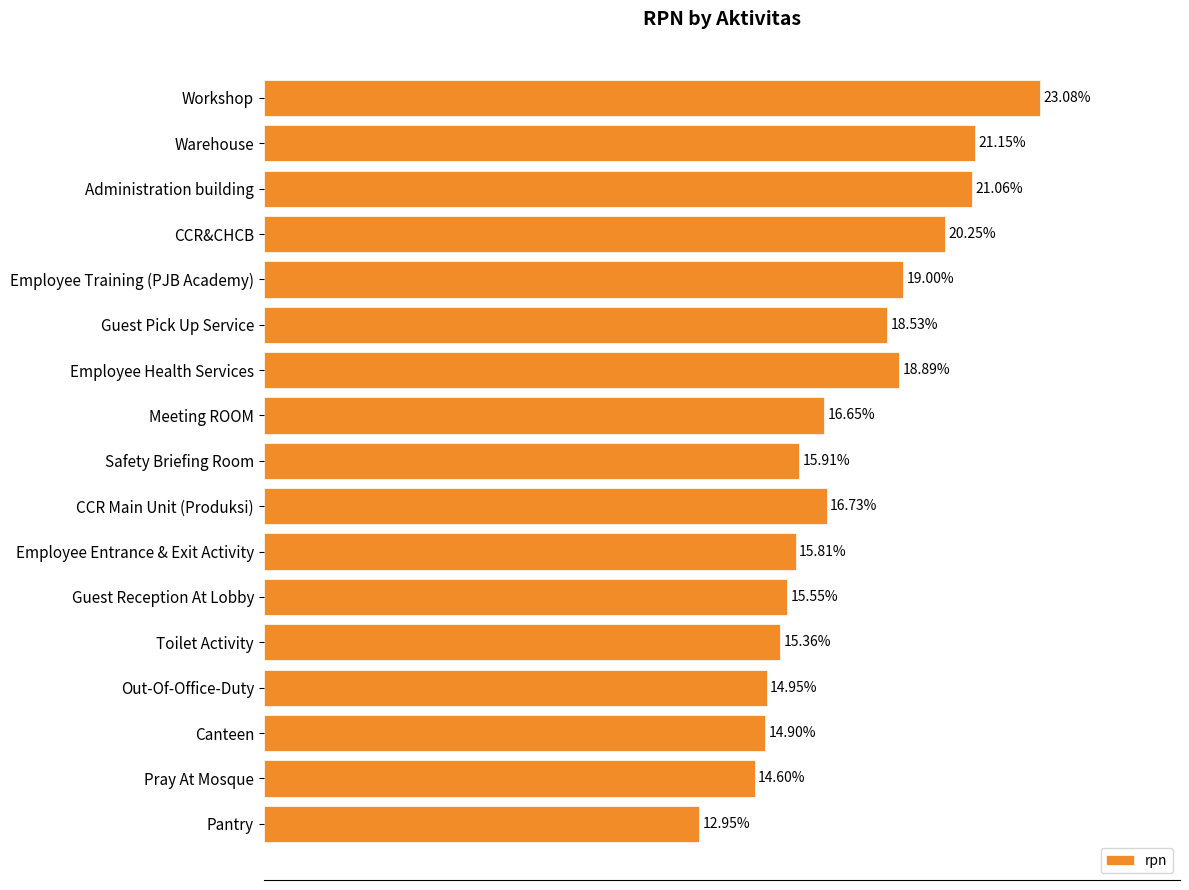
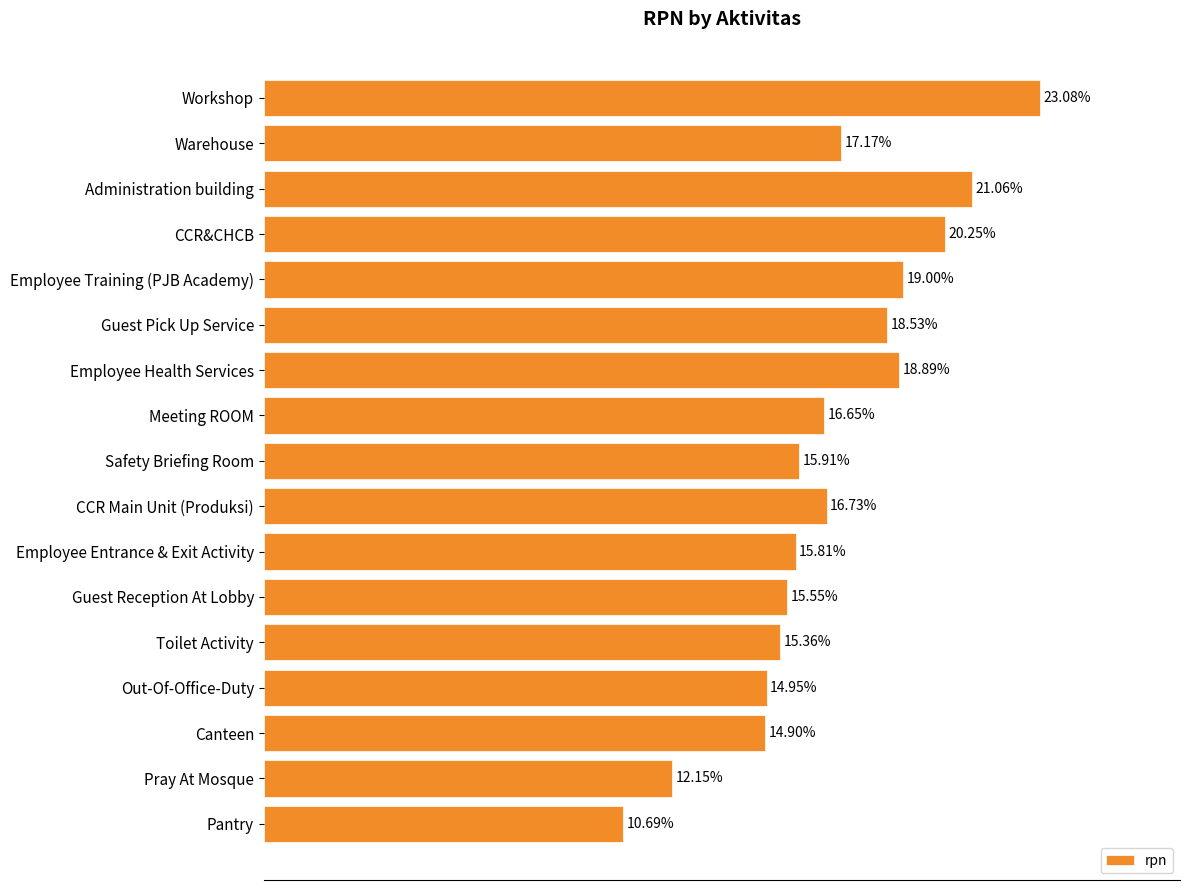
  {
    "Workshop": "23.08%",
-   "Warehouse": "21.15%",
+   "Warehouse": "17.17%",
    "Administration building": "21.06%",
    "CCR&CHCB": "20.25%",
    "Employee Training (PJB Academy)": "19.00%",
    "Guest Pick Up Service": "18.53%",
    "Employee Health Services": "18.89%",
    "Meeting ROOM": "16.65%",
    "Safety Briefing Room": "15.91%",
    "CCR Main Unit (Produksi)": "16.73%",
    "Employee Entrance & Exit Activity": "15.81%",
    "Guest Reception At Lobby": "15.55%",
    "Toilet Activity": "15.36%",
    "Out-Of-Office-Duty": "14.95%",
    "Canteen": "14.90%",
-   "Pray At Mosque": "14.60%",
-   "Pantry": "12.95%"
+   "Pray At Mosque": "12.15%",
+   "Pantry": "10.69%"
  }
